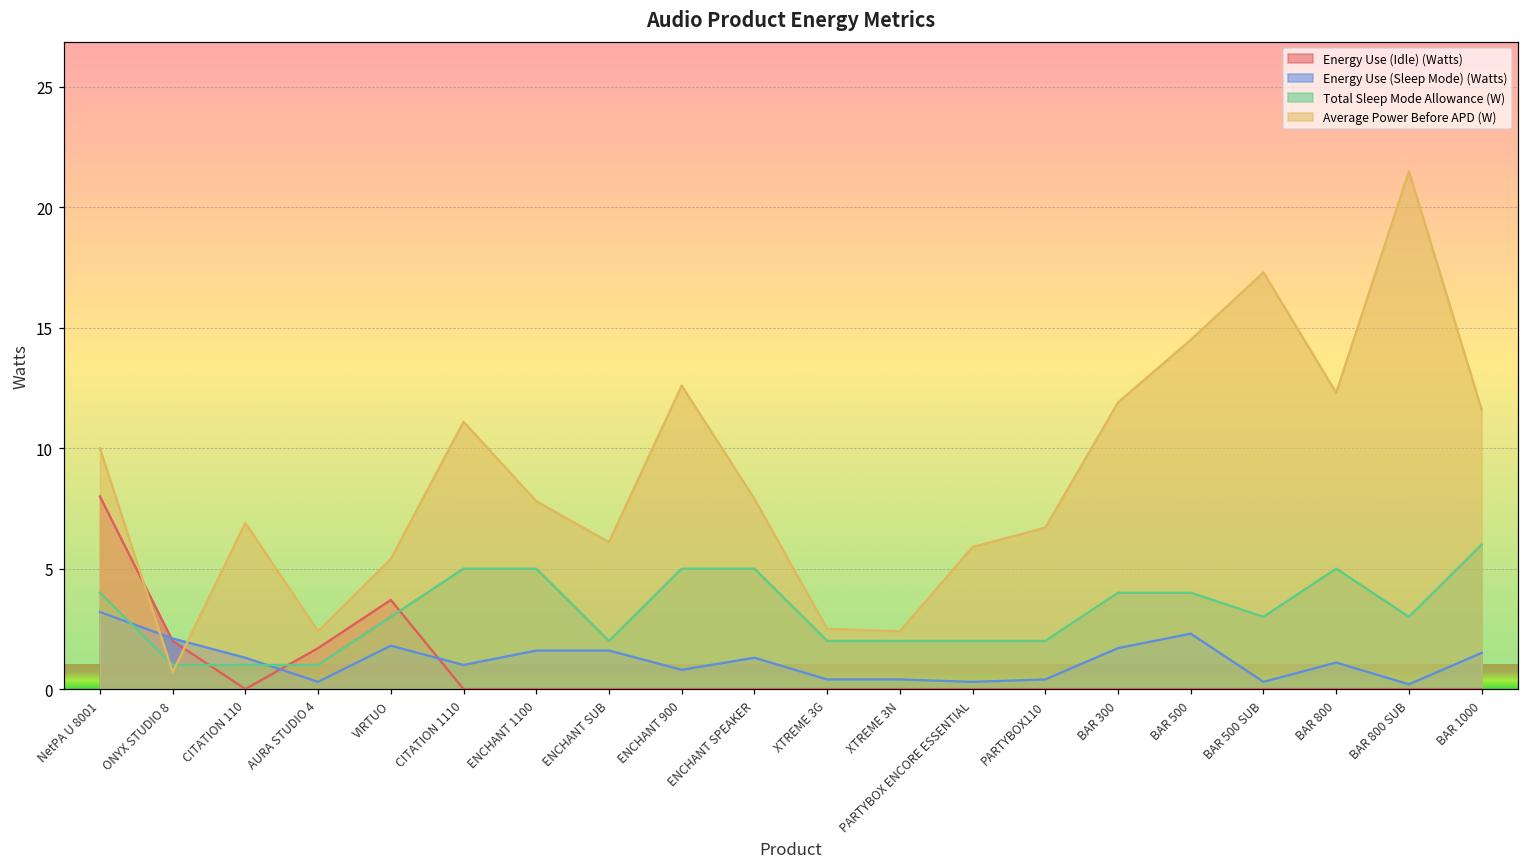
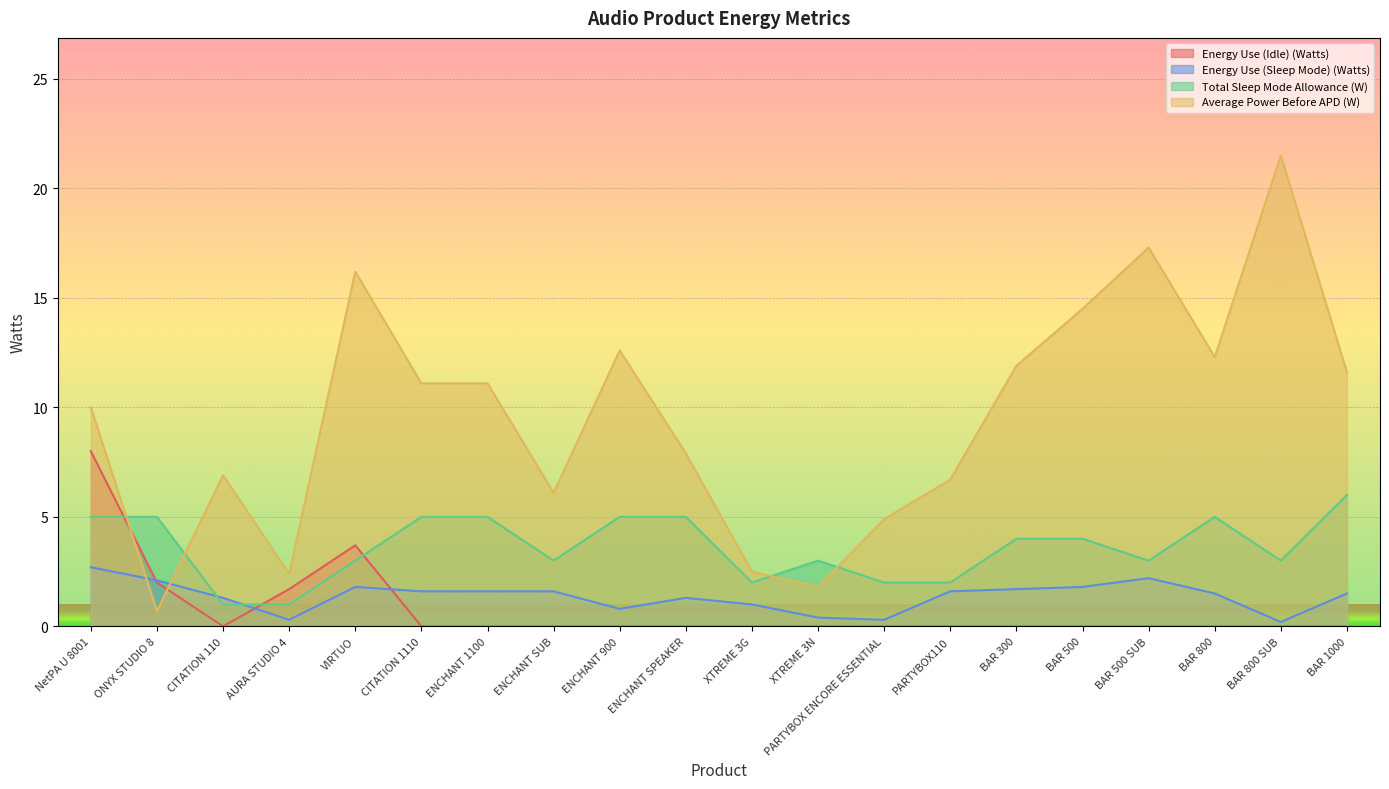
  {
    "Energy Use (Idle) (Watts)": {
      "NetPA U 8001": 8.0,
      "CITATION 110": 0.0,
      "AURA STUDIO 4": 1.7,
      "VIRTUO": 3.7,
      "CITATION 1110": 0.0,
      "ENCHANT 1100": 0.0,
      "ENCHANT SUB": 0.0,
      "ENCHANT 900": 0.0,
      "ENCHANT SPEAKER": 0.0,
      "XTREME 3G": 0.0,
      "XTREME 3N": 0.0,
      "PARTYBOX ENCORE ESSENTIAL": 0.0,
      "PARTYBOX110": 0.0,
      "BAR 300": 0.0,
      "BAR 500": 0.0,
      "BAR 500 SUB": 0.0,
      "BAR 800": 0.0,
      "BAR 800 SUB": 0.0,
      "BAR 1000": 0.0
    },
    "Energy Use (Sleep Mode) (Watts)": {
-     "NetPA U 8001": 3.2,
+     "NetPA U 8001": 2.7,
      "CITATION 110": 1.3,
      "AURA STUDIO 4": 0.3,
      "VIRTUO": 1.8,
-     "CITATION 1110": 1.0,
+     "CITATION 1110": 1.6,
      "ENCHANT 1100": 1.6,
      "ENCHANT SUB": 1.6,
      "ENCHANT 900": 0.8,
      "ENCHANT SPEAKER": 1.3,
-     "XTREME 3G": 0.4,
+     "XTREME 3G": 1.0,
      "XTREME 3N": 0.4,
      "PARTYBOX ENCORE ESSENTIAL": 0.3,
-     "PARTYBOX110": 0.4,
+     "PARTYBOX110": 1.6,
      "BAR 300": 1.7,
-     "BAR 500": 2.3,
-     "BAR 500 SUB": 0.3,
-     "BAR 800": 1.1,
+     "BAR 500": 1.8,
+     "BAR 500 SUB": 2.2,
+     "BAR 800": 1.5,
      "BAR 800 SUB": 0.2,
      "BAR 1000": 1.5
    },
    "Total Sleep Mode Allowance (W)": {
-     "NetPA U 8001": 4,
-     "ONYX STUDIO 8": 1,
+     "NetPA U 8001": 5,
+     "ONYX STUDIO 8": 5,
      "CITATION 110": 1,
      "AURA STUDIO 4": 1,
      "VIRTUO": 3,
      "CITATION 1110": 5,
      "ENCHANT 1100": 5,
-     "ENCHANT SUB": 2,
+     "ENCHANT SUB": 3,
      "ENCHANT 900": 5,
      "ENCHANT SPEAKER": 5,
      "XTREME 3G": 2,
-     "XTREME 3N": 2,
+     "XTREME 3N": 3,
      "PARTYBOX ENCORE ESSENTIAL": 2,
      "PARTYBOX110": 2,
      "BAR 300": 4,
      "BAR 500": 4,
      "BAR 500 SUB": 3,
      "BAR 800": 5,
      "BAR 800 SUB": 3,
      "BAR 1000": 6
    },
    "Average Power Before APD (W)": {
      "NetPA U 8001": 10.0,
      "ONYX STUDIO 8": 0.7,
      "CITATION 110": 6.9,
      "AURA STUDIO 4": 2.4,
-     "VIRTUO": 5.4,
+     "VIRTUO": 16.2,
      "CITATION 1110": 11.1,
-     "ENCHANT 1100": 7.8,
+     "ENCHANT 1100": 11.1,
      "ENCHANT SUB": 6.1,
      "ENCHANT 900": 12.6,
      "ENCHANT SPEAKER": 7.9,
      "XTREME 3G": 2.5,
-     "XTREME 3N": 2.4,
-     "PARTYBOX ENCORE ESSENTIAL": 5.9,
+     "XTREME 3N": 1.8,
+     "PARTYBOX ENCORE ESSENTIAL": 4.9,
      "PARTYBOX110": 6.7,
      "BAR 300": 11.9,
      "BAR 500": 14.5,
      "BAR 500 SUB": 17.3,
      "BAR 800": 12.3,
      "BAR 800 SUB": 21.5,
      "BAR 1000": 11.6
    }
  }
